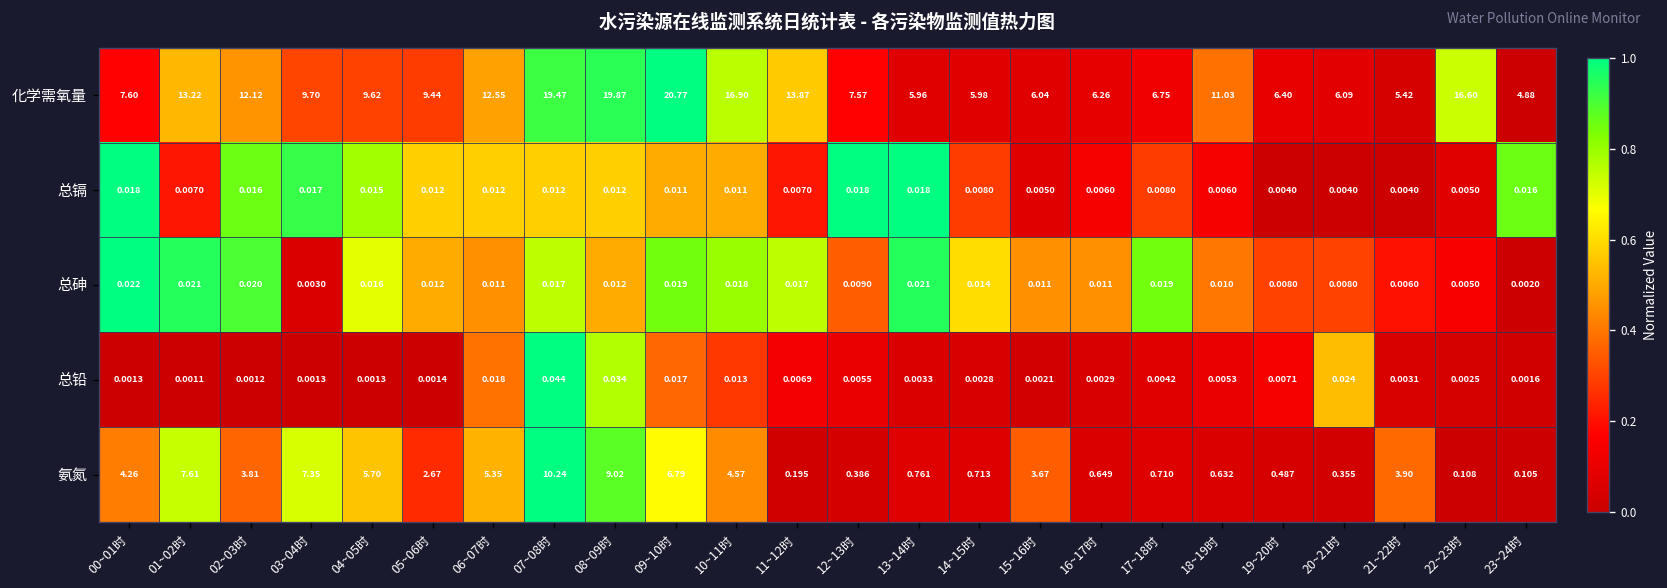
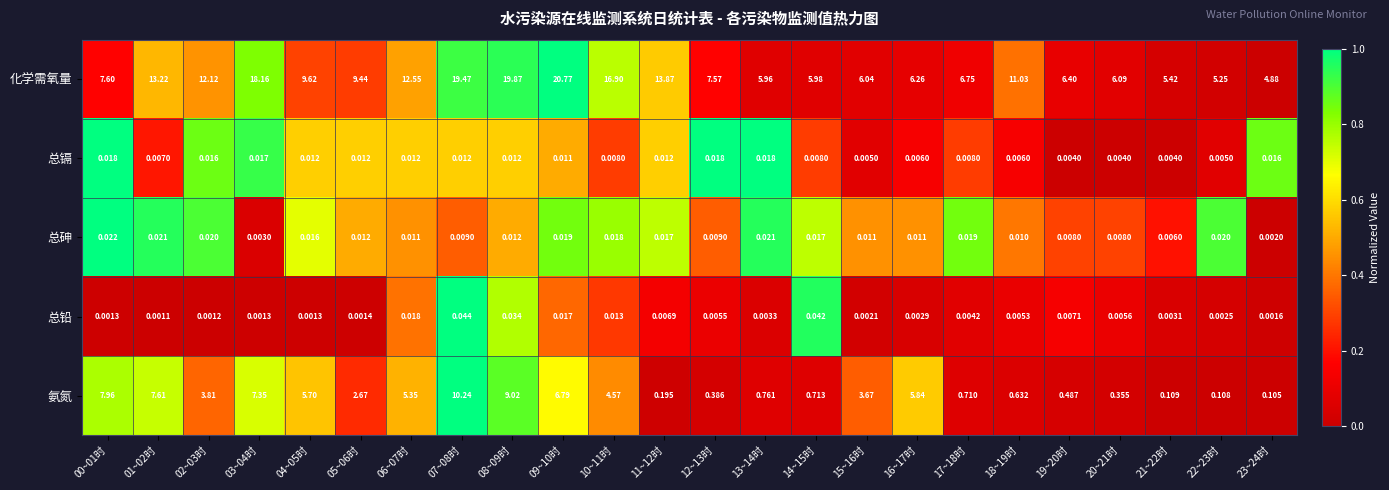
  {
    "化学需氧量": {
      "00~01时": 7.60,
      "01~02时": 13.22,
      "02~03时": 12.12,
-     "03~04时": 9.70,
+     "03~04时": 18.16,
      "04~05时": 9.62,
      "05~06时": 9.44,
      "06~07时": 12.55,
      "07~08时": 19.47,
      "08~09时": 19.87,
      "09~10时": 20.77,
      "10~11时": 16.90,
      "11~12时": 13.87,
      "12~13时": 7.57,
      "13~14时": 5.96,
      "14~15时": 5.98,
      "15~16时": 6.04,
      "16~17时": 6.26,
      "17~18时": 6.75,
      "18~19时": 11.03,
      "19~20时": 6.40,
      "20~21时": 6.09,
      "21~22时": 5.42,
-     "22~23时": 16.60,
+     "22~23时": 5.25,
      "23~24时": 4.88
    },
    "总镉": {
      "00~01时": 0.018,
      "01~02时": 0.0070,
      "02~03时": 0.016,
      "03~04时": 0.017,
-     "04~05时": 0.015,
+     "04~05时": 0.012,
      "05~06时": 0.012,
      "06~07时": 0.012,
      "07~08时": 0.012,
      "08~09时": 0.012,
      "09~10时": 0.011,
-     "10~11时": 0.011,
-     "11~12时": 0.0070,
+     "10~11时": 0.0080,
+     "11~12时": 0.012,
      "12~13时": 0.018,
      "13~14时": 0.018,
      "14~15时": 0.0080,
      "15~16时": 0.0050,
      "16~17时": 0.0060,
      "17~18时": 0.0080,
      "18~19时": 0.0060,
      "19~20时": 0.0040,
      "20~21时": 0.0040,
      "21~22时": 0.0040,
      "22~23时": 0.0050,
      "23~24时": 0.016
    },
    "总砷": {
      "00~01时": 0.022,
      "01~02时": 0.021,
      "02~03时": 0.020,
      "03~04时": 0.0030,
      "04~05时": 0.016,
      "05~06时": 0.012,
      "06~07时": 0.011,
-     "07~08时": 0.017,
+     "07~08时": 0.0090,
      "08~09时": 0.012,
      "09~10时": 0.019,
      "10~11时": 0.018,
      "11~12时": 0.017,
      "12~13时": 0.0090,
      "13~14时": 0.021,
-     "14~15时": 0.014,
+     "14~15时": 0.017,
      "15~16时": 0.011,
      "16~17时": 0.011,
      "17~18时": 0.019,
      "18~19时": 0.010,
      "19~20时": 0.0080,
      "20~21时": 0.0080,
      "21~22时": 0.0060,
-     "22~23时": 0.0050,
+     "22~23时": 0.020,
      "23~24时": 0.0020
    },
    "总铅": {
      "00~01时": 0.0013,
      "01~02时": 0.0011,
      "02~03时": 0.0012,
      "03~04时": 0.0013,
      "04~05时": 0.0013,
      "05~06时": 0.0014,
      "06~07时": 0.018,
      "07~08时": 0.044,
      "08~09时": 0.034,
      "09~10时": 0.017,
      "10~11时": 0.013,
      "11~12时": 0.0069,
      "12~13时": 0.0055,
      "13~14时": 0.0033,
-     "14~15时": 0.0028,
+     "14~15时": 0.042,
      "15~16时": 0.0021,
      "16~17时": 0.0029,
      "17~18时": 0.0042,
      "18~19时": 0.0053,
      "19~20时": 0.0071,
-     "20~21时": 0.024,
+     "20~21时": 0.0056,
      "21~22时": 0.0031,
      "22~23时": 0.0025,
      "23~24时": 0.0016
    },
    "氨氮": {
-     "00~01时": 4.26,
+     "00~01时": 7.96,
      "01~02时": 7.61,
      "02~03时": 3.81,
      "03~04时": 7.35,
      "04~05时": 5.70,
      "05~06时": 2.67,
      "06~07时": 5.35,
      "07~08时": 10.24,
      "08~09时": 9.02,
      "09~10时": 6.79,
      "10~11时": 4.57,
      "11~12时": 0.195,
      "12~13时": 0.386,
      "13~14时": 0.761,
      "14~15时": 0.713,
      "15~16时": 3.67,
-     "16~17时": 0.649,
+     "16~17时": 5.84,
      "17~18时": 0.710,
      "18~19时": 0.632,
      "19~20时": 0.487,
      "20~21时": 0.355,
-     "21~22时": 3.90,
+     "21~22时": 0.109,
      "22~23时": 0.108,
      "23~24时": 0.105
    }
  }
